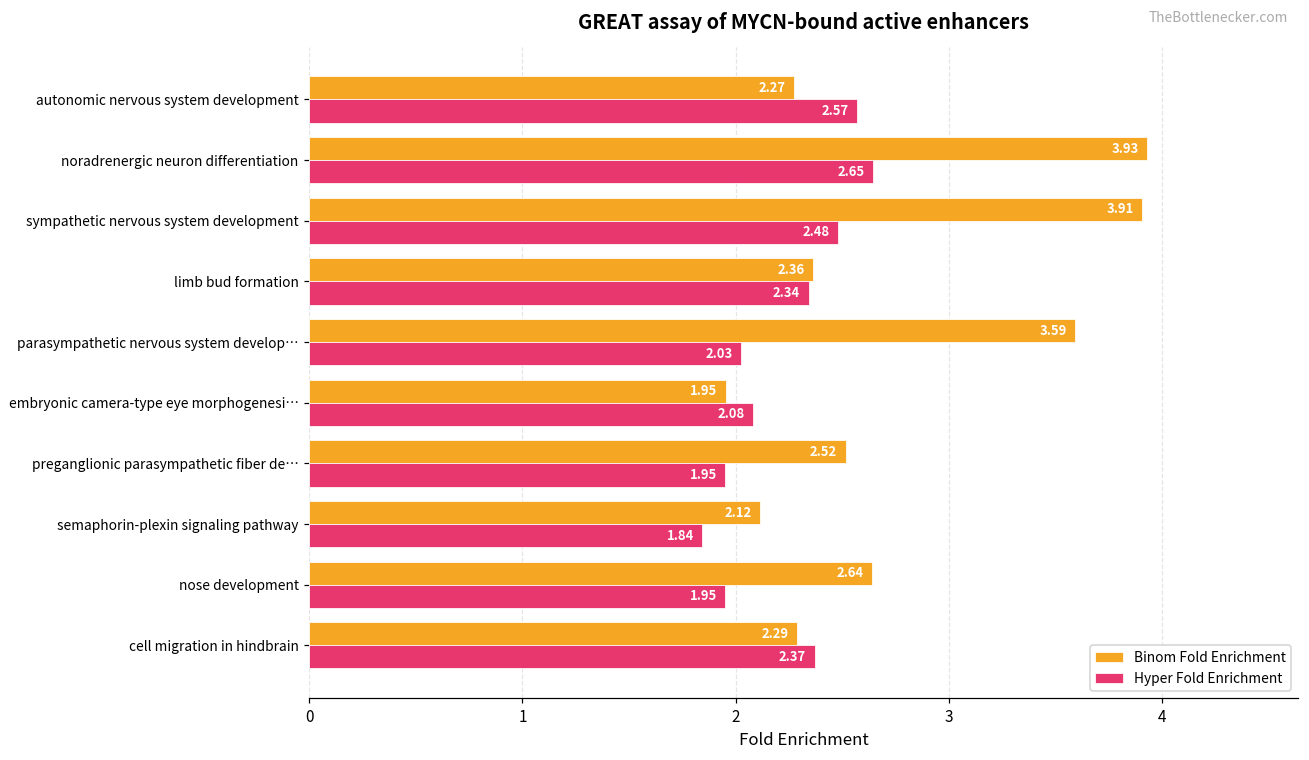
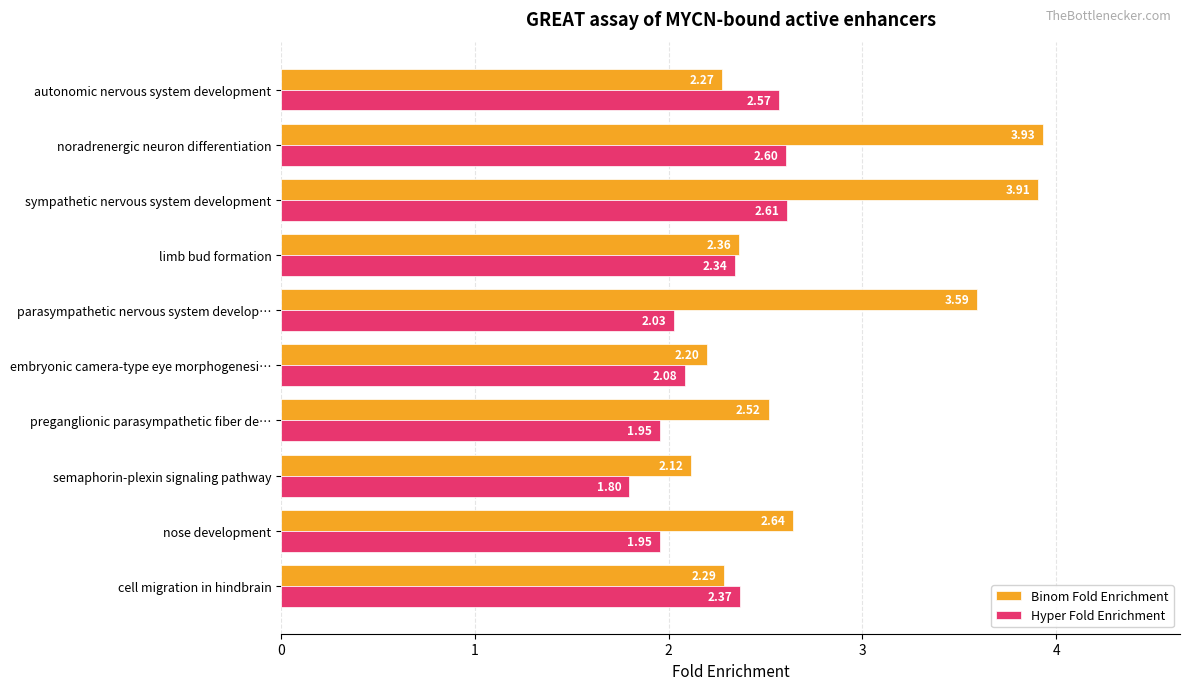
  {
    "Binom Fold Enrichment": {
      "autonomic nervous system development": 2.27,
      "noradrenergic neuron differentiation": 3.93,
      "sympathetic nervous system development": 3.91,
      "limb bud formation": 2.36,
      "parasympathetic nervous system develop…": 3.59,
-     "embryonic camera-type eye morphogenesi…": 1.95,
+     "embryonic camera-type eye morphogenesi…": 2.20,
      "preganglionic parasympathetic fiber de…": 2.52,
      "semaphorin-plexin signaling pathway": 2.12,
      "nose development": 2.64,
      "cell migration in hindbrain": 2.29
    },
    "Hyper Fold Enrichment": {
      "autonomic nervous system development": 2.57,
-     "noradrenergic neuron differentiation": 2.65,
-     "sympathetic nervous system development": 2.48,
+     "noradrenergic neuron differentiation": 2.60,
+     "sympathetic nervous system development": 2.61,
      "limb bud formation": 2.34,
      "parasympathetic nervous system develop…": 2.03,
      "embryonic camera-type eye morphogenesi…": 2.08,
      "preganglionic parasympathetic fiber de…": 1.95,
-     "semaphorin-plexin signaling pathway": 1.84,
+     "semaphorin-plexin signaling pathway": 1.80,
      "nose development": 1.95,
      "cell migration in hindbrain": 2.37
    }
  }
